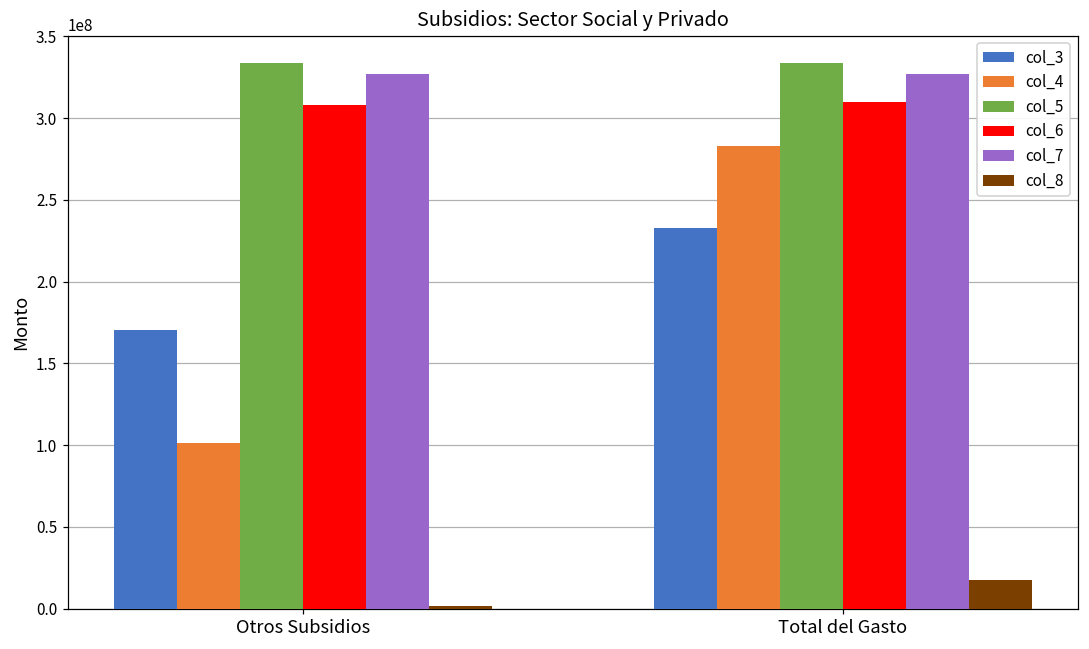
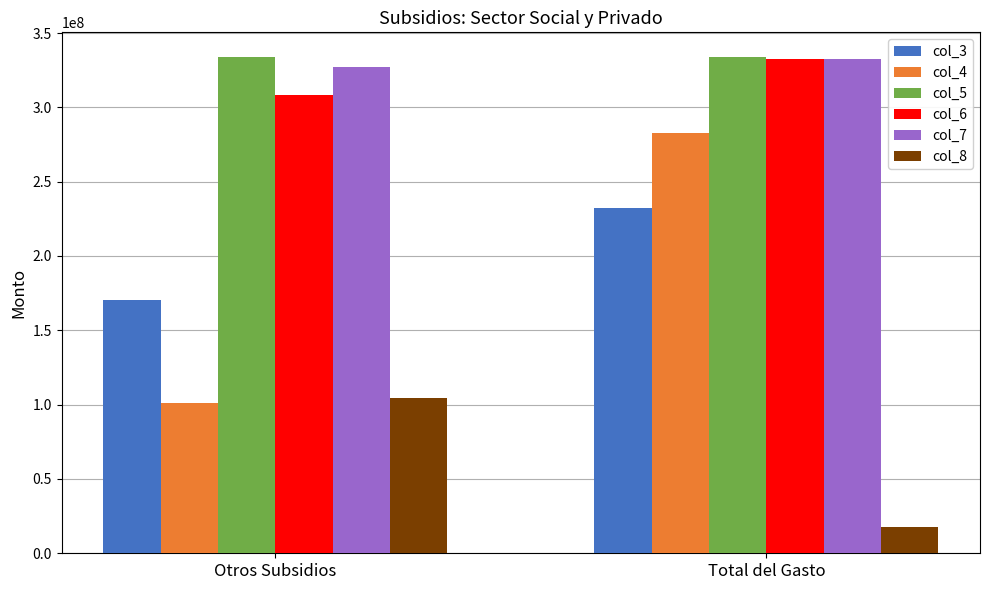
  {
    "col_3": {
      "Otros Subsidios": 170000000,
      "Total del Gasto": 232000000
    },
    "col_4": {
      "Otros Subsidios": 101000000,
      "Total del Gasto": 283000000
    },
    "col_5": {
      "Otros Subsidios": 334000000,
      "Total del Gasto": 334000000
    },
    "col_6": {
      "Otros Subsidios": 308000000,
-     "Total del Gasto": 310000000
+     "Total del Gasto": 332000000
    },
    "col_7": {
      "Otros Subsidios": 327000000,
-     "Total del Gasto": 327000000
+     "Total del Gasto": 333000000
    },
    "col_8": {
-     "Otros Subsidios": 2000000,
+     "Otros Subsidios": 104000000,
      "Total del Gasto": 18000000
    }
  }
